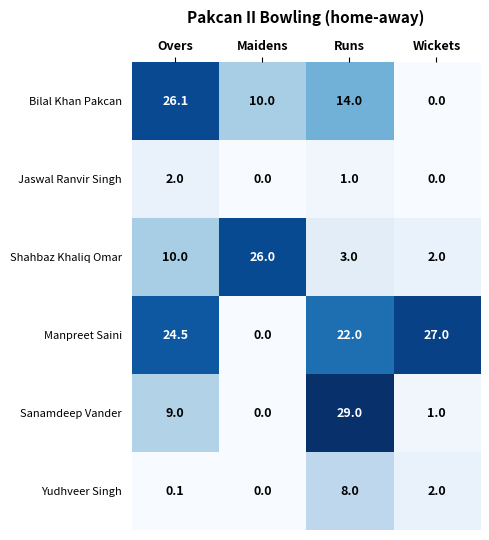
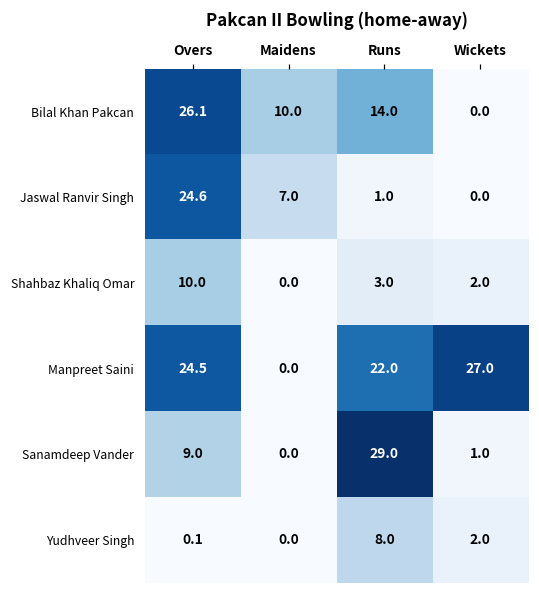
  {
    "Bilal Khan Pakcan": {
      "Overs": 26.1,
      "Maidens": 10.0,
      "Runs": 14.0,
      "Wickets": 0.0
    },
    "Jaswal Ranvir Singh": {
-     "Overs": 2.0,
-     "Maidens": 0.0,
+     "Overs": 24.6,
+     "Maidens": 7.0,
      "Runs": 1.0,
      "Wickets": 0.0
    },
    "Shahbaz Khaliq Omar": {
      "Overs": 10.0,
-     "Maidens": 26.0,
+     "Maidens": 0.0,
      "Runs": 3.0,
      "Wickets": 2.0
    },
    "Manpreet Saini": {
      "Overs": 24.5,
      "Maidens": 0.0,
      "Runs": 22.0,
      "Wickets": 27.0
    },
    "Sanamdeep Vander": {
      "Overs": 9.0,
      "Maidens": 0.0,
      "Runs": 29.0,
      "Wickets": 1.0
    },
    "Yudhveer Singh": {
      "Overs": 0.1,
      "Maidens": 0.0,
      "Runs": 8.0,
      "Wickets": 2.0
    }
  }
